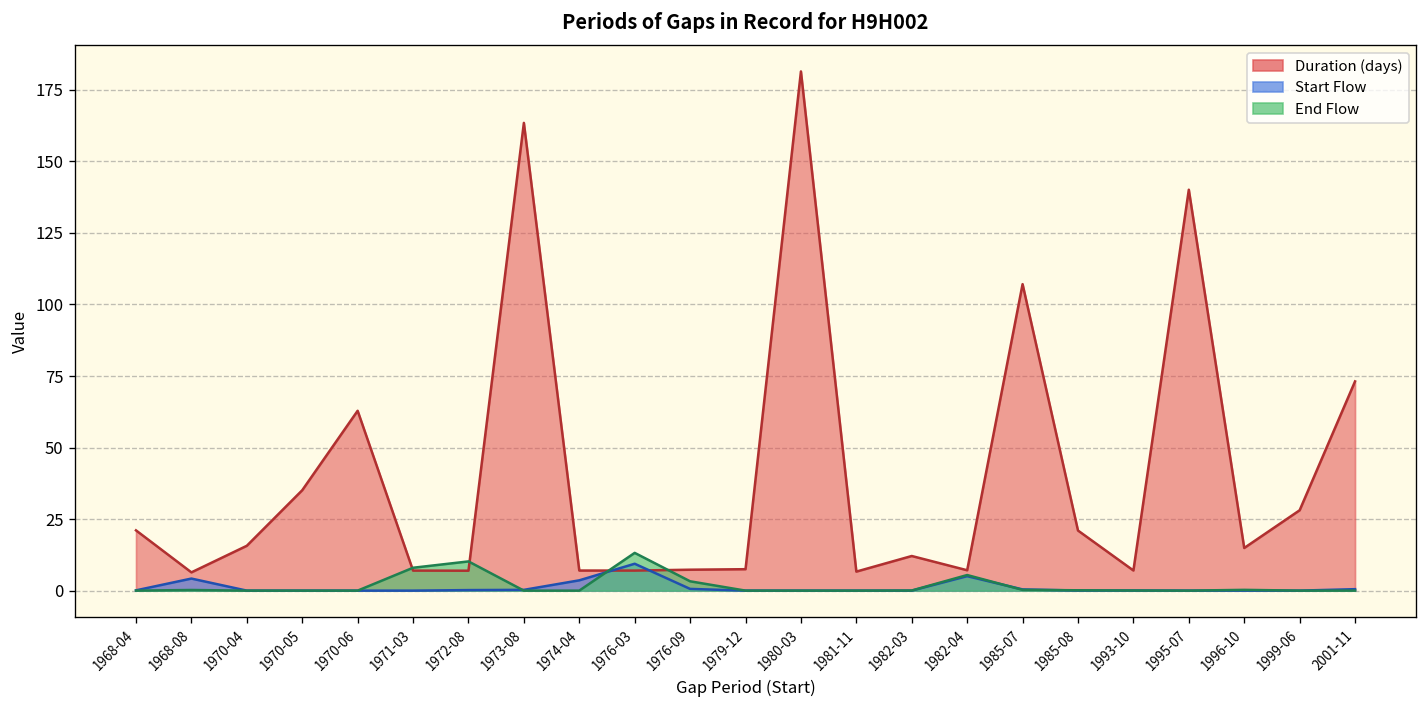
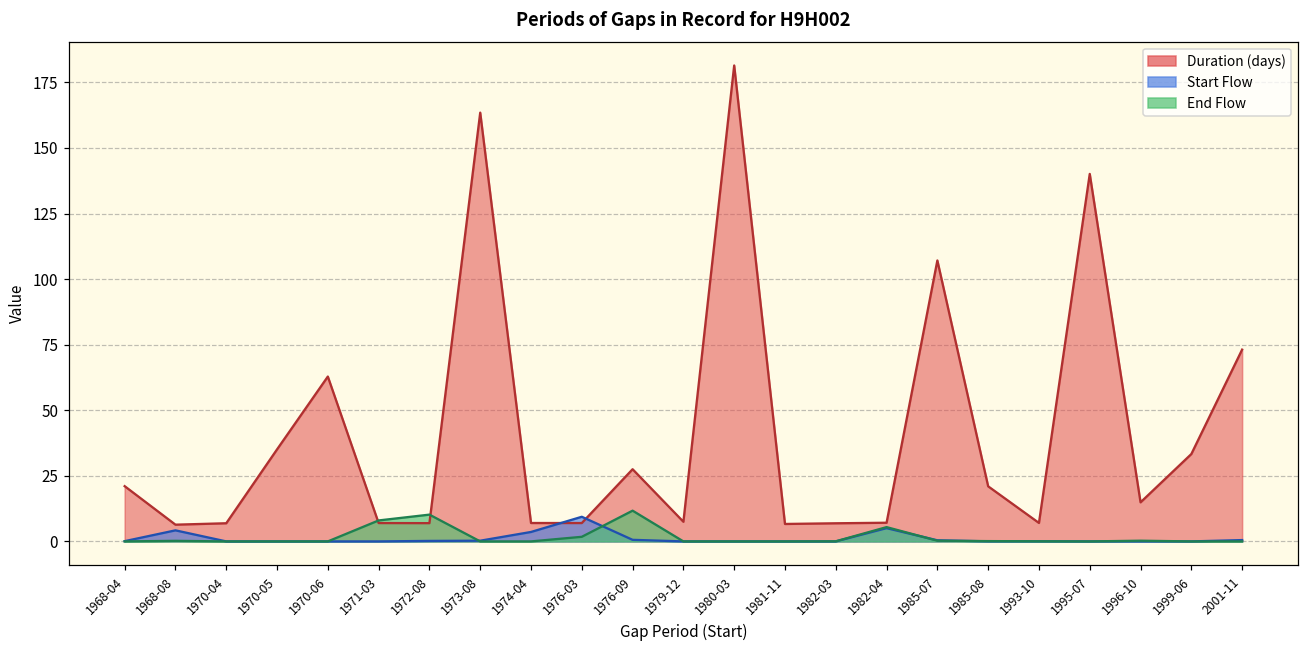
  {
    "Duration (days)": {
      "1968-04": 21,
      "1968-08": 6,
-     "1970-04": 16,
+     "1970-04": 7,
      "1970-05": 35,
      "1970-06": 63,
      "1972-08": 7,
      "1973-08": 163,
      "1974-04": 7,
      "1976-03": 7,
-     "1976-09": 7,
+     "1976-09": 28,
      "1979-12": 7,
      "1980-03": 181,
      "1981-11": 7,
-     "1982-03": 12,
+     "1982-03": 7,
      "1982-04": 7,
      "1985-07": 107,
      "1985-08": 21,
      "1993-10": 7,
      "1995-07": 140,
      "1996-10": 15,
-     "1999-06": 28,
+     "1999-06": 33,
      "2001-11": 73
    },
    "Start Flow": {
      "1968-08": 4,
      "1971-03": 0,
      "1972-08": 0,
      "1974-04": 4,
      "1976-03": 9,
      "1976-09": 1
    },
    "End Flow": {
      "1968-08": 0,
      "1972-08": 10,
      "1974-04": 0,
-     "1976-03": 13,
-     "1976-09": 3
+     "1976-03": 2,
+     "1976-09": 12
    }
  }
